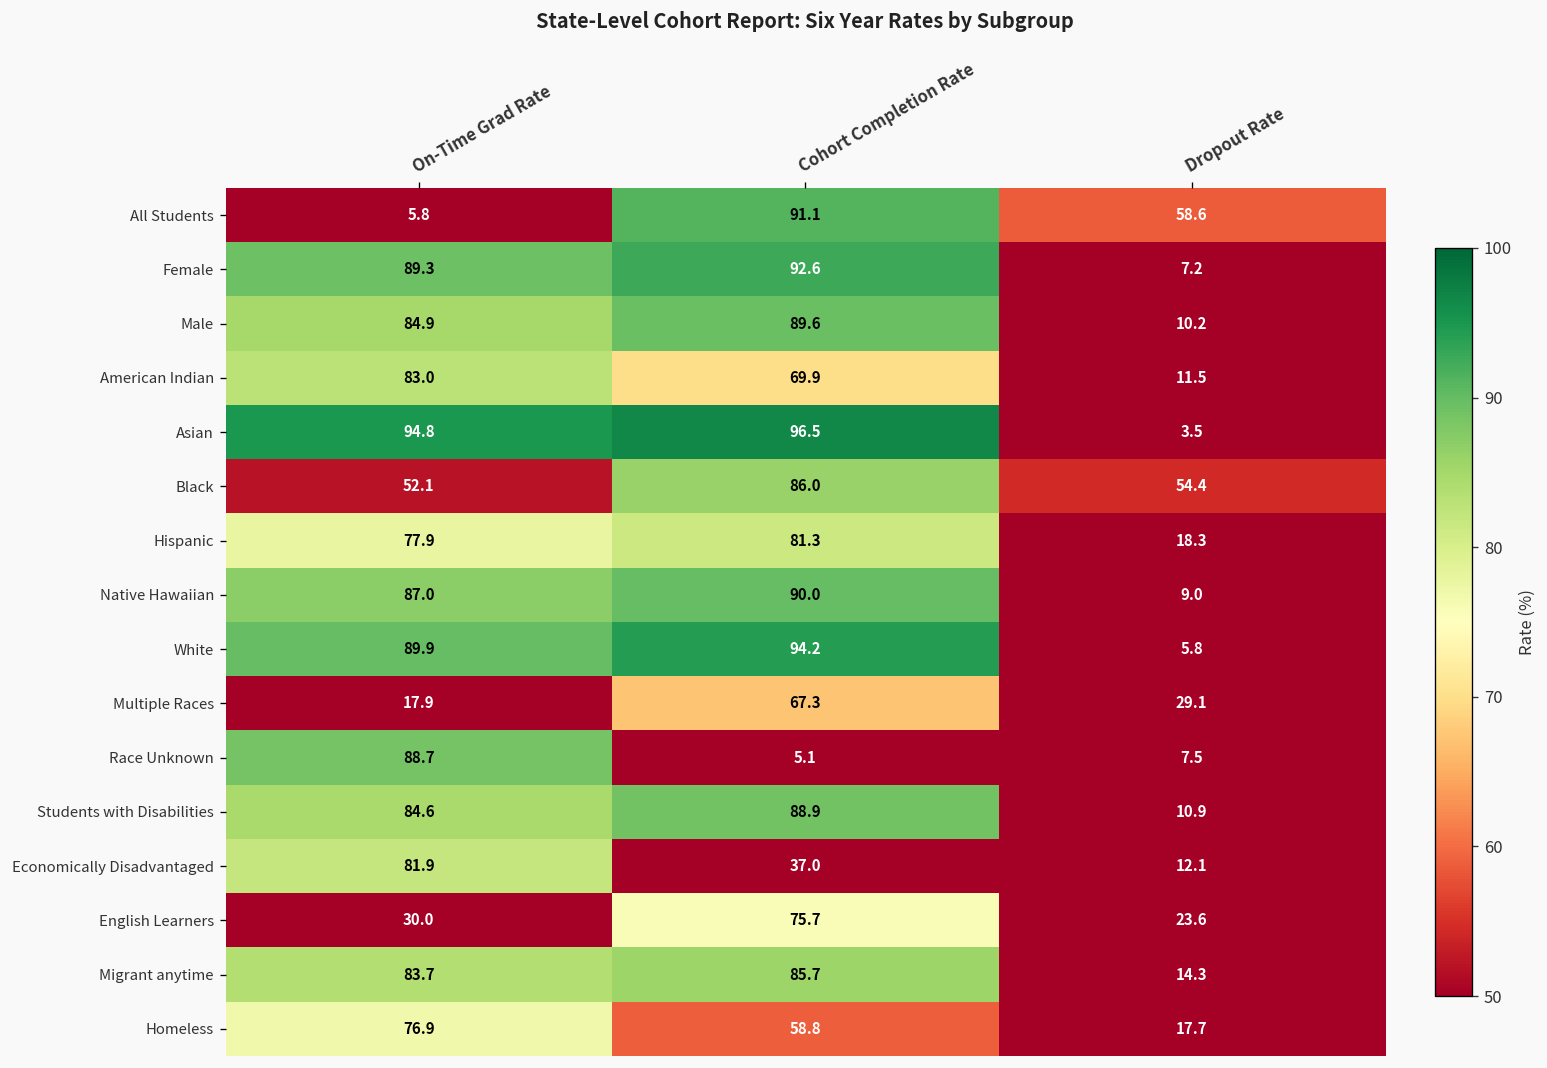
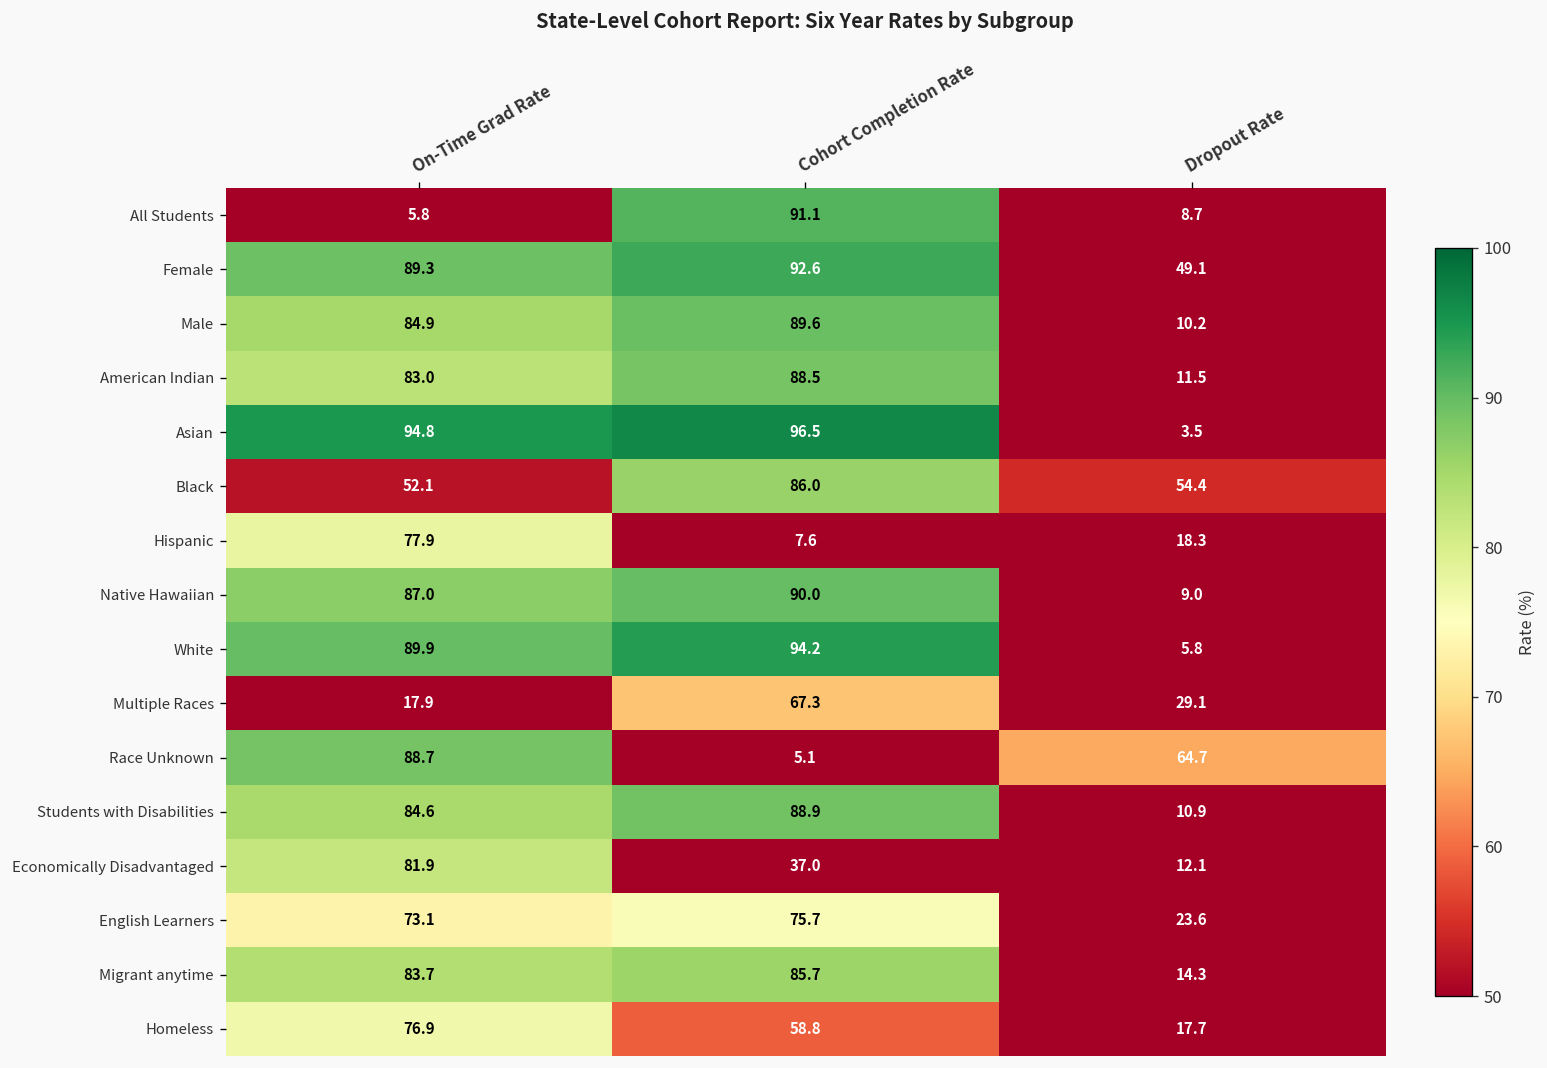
  {
    "All Students": {
      "On-Time Grad Rate": 5.8,
      "Cohort Completion Rate": 91.1,
-     "Dropout Rate": 58.6
+     "Dropout Rate": 8.7
    },
    "Female": {
      "On-Time Grad Rate": 89.3,
      "Cohort Completion Rate": 92.6,
-     "Dropout Rate": 7.2
+     "Dropout Rate": 49.1
    },
    "Male": {
      "On-Time Grad Rate": 84.9,
      "Cohort Completion Rate": 89.6,
      "Dropout Rate": 10.2
    },
    "American Indian": {
      "On-Time Grad Rate": 83.0,
-     "Cohort Completion Rate": 69.9,
+     "Cohort Completion Rate": 88.5,
      "Dropout Rate": 11.5
    },
    "Asian": {
      "On-Time Grad Rate": 94.8,
      "Cohort Completion Rate": 96.5,
      "Dropout Rate": 3.5
    },
    "Black": {
      "On-Time Grad Rate": 52.1,
      "Cohort Completion Rate": 86.0,
      "Dropout Rate": 54.4
    },
    "Hispanic": {
      "On-Time Grad Rate": 77.9,
-     "Cohort Completion Rate": 81.3,
+     "Cohort Completion Rate": 7.6,
      "Dropout Rate": 18.3
    },
    "Native Hawaiian": {
      "On-Time Grad Rate": 87.0,
      "Cohort Completion Rate": 90.0,
      "Dropout Rate": 9.0
    },
    "White": {
      "On-Time Grad Rate": 89.9,
      "Cohort Completion Rate": 94.2,
      "Dropout Rate": 5.8
    },
    "Multiple Races": {
      "On-Time Grad Rate": 17.9,
      "Cohort Completion Rate": 67.3,
      "Dropout Rate": 29.1
    },
    "Race Unknown": {
      "On-Time Grad Rate": 88.7,
      "Cohort Completion Rate": 5.1,
-     "Dropout Rate": 7.5
+     "Dropout Rate": 64.7
    },
    "Students with Disabilities": {
      "On-Time Grad Rate": 84.6,
      "Cohort Completion Rate": 88.9,
      "Dropout Rate": 10.9
    },
    "Economically Disadvantaged": {
      "On-Time Grad Rate": 81.9,
      "Cohort Completion Rate": 37.0,
      "Dropout Rate": 12.1
    },
    "English Learners": {
-     "On-Time Grad Rate": 30.0,
+     "On-Time Grad Rate": 73.1,
      "Cohort Completion Rate": 75.7,
      "Dropout Rate": 23.6
    },
    "Migrant anytime": {
      "On-Time Grad Rate": 83.7,
      "Cohort Completion Rate": 85.7,
      "Dropout Rate": 14.3
    },
    "Homeless": {
      "On-Time Grad Rate": 76.9,
      "Cohort Completion Rate": 58.8,
      "Dropout Rate": 17.7
    }
  }
